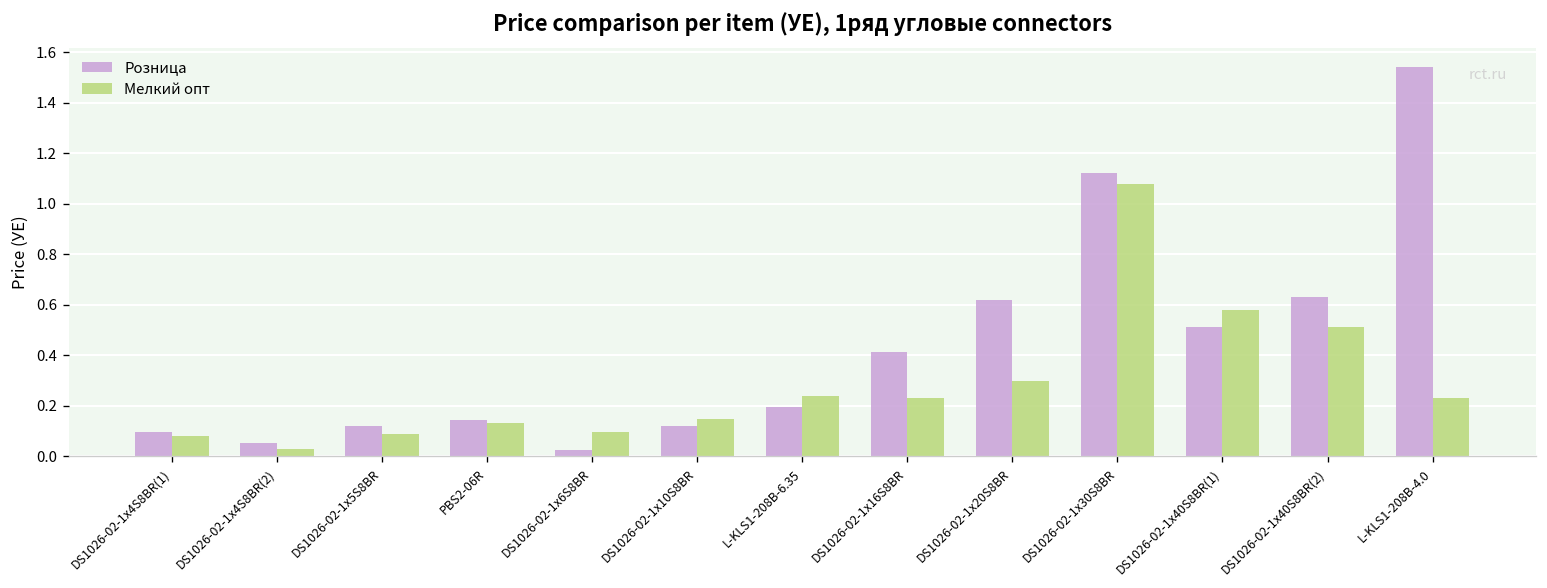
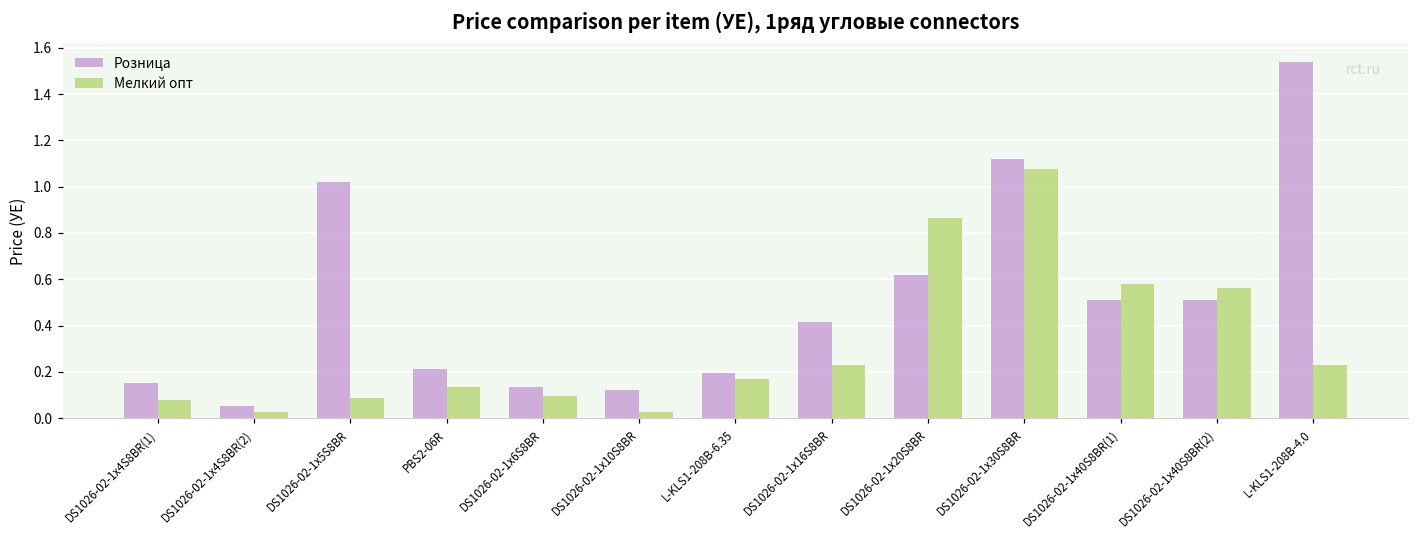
  {
    "Розница": {
-     "DS1026-02-1x4S8BR(1)": 0.10,
+     "DS1026-02-1x4S8BR(1)": 0.15,
      "DS1026-02-1x4S8BR(2)": 0.05,
-     "DS1026-02-1x5S8BR": 0.12,
-     "PBS2-06R": 0.14,
-     "DS1026-02-1x6S8BR": 0.02,
+     "DS1026-02-1x5S8BR": 1.02,
+     "PBS2-06R": 0.21,
+     "DS1026-02-1x6S8BR": 0.13,
      "DS1026-02-1x10S8BR": 0.12,
      "L-KLS1-208B-6.35": 0.19,
      "DS1026-02-1x16S8BR": 0.41,
      "DS1026-02-1x20S8BR": 0.62,
      "DS1026-02-1x30S8BR": 1.12,
      "DS1026-02-1x40S8BR(1)": 0.51,
-     "DS1026-02-1x40S8BR(2)": 0.63,
+     "DS1026-02-1x40S8BR(2)": 0.51,
      "L-KLS1-208B-4.0": 1.54
    },
    "Мелкий опт": {
      "DS1026-02-1x4S8BR(1)": 0.08,
      "DS1026-02-1x4S8BR(2)": 0.03,
      "DS1026-02-1x5S8BR": 0.09,
      "PBS2-06R": 0.13,
      "DS1026-02-1x6S8BR": 0.10,
-     "DS1026-02-1x10S8BR": 0.15,
-     "L-KLS1-208B-6.35": 0.24,
+     "DS1026-02-1x10S8BR": 0.03,
+     "L-KLS1-208B-6.35": 0.17,
      "DS1026-02-1x16S8BR": 0.23,
-     "DS1026-02-1x20S8BR": 0.30,
+     "DS1026-02-1x20S8BR": 0.86,
      "DS1026-02-1x30S8BR": 1.08,
      "DS1026-02-1x40S8BR(1)": 0.58,
-     "DS1026-02-1x40S8BR(2)": 0.51,
+     "DS1026-02-1x40S8BR(2)": 0.56,
      "L-KLS1-208B-4.0": 0.23
    }
  }
